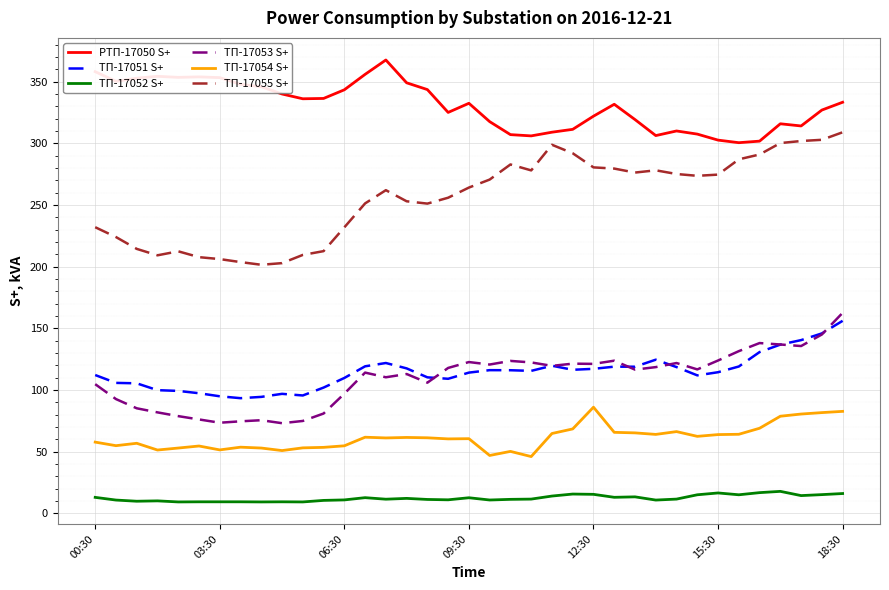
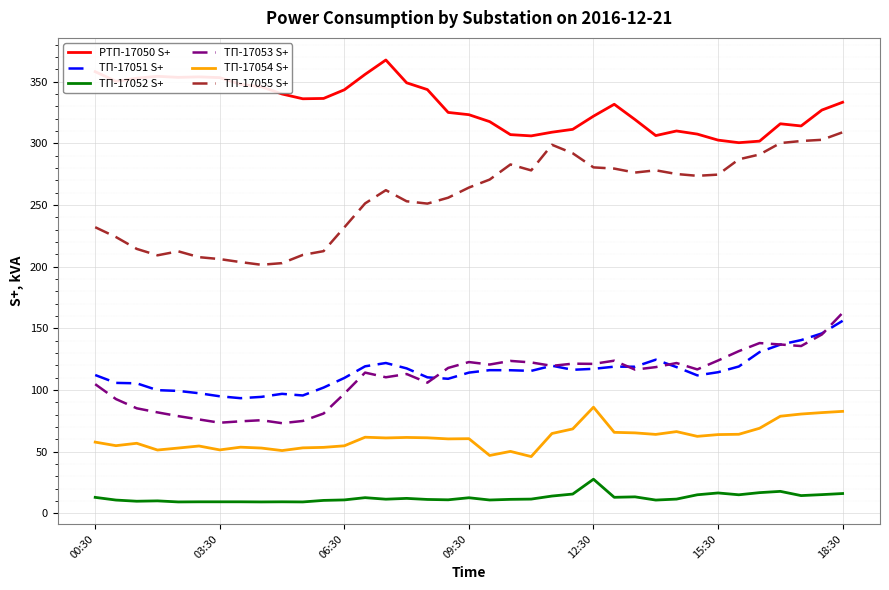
  {
    "РТП-17050 S+": {
      "06:30": 343,
-     "09:30": 333,
+     "09:30": 323,
      "12:30": 322,
      "15:30": 303,
      "18:30": 333
    },
    "ТП-17051 S+": {
      "00:30": 112,
      "03:30": 95,
      "06:30": 110,
      "09:30": 114,
      "12:30": 117,
      "15:30": 114,
      "18:30": 156
    },
    "ТП-17052 S+": {
      "00:30": 13,
      "03:30": 9,
      "06:30": 11,
      "09:30": 13,
-     "12:30": 15,
+     "12:30": 28,
      "15:30": 16,
      "18:30": 16
    },
    "ТП-17053 S+": {
      "00:30": 105,
      "03:30": 73,
      "06:30": 97,
      "09:30": 123,
      "12:30": 121,
      "15:30": 124,
      "18:30": 163
    },
    "ТП-17054 S+": {
      "00:30": 58,
      "03:30": 51,
      "06:30": 55,
      "09:30": 61,
      "12:30": 86,
      "15:30": 64,
      "18:30": 83
    },
    "ТП-17055 S+": {
      "00:30": 232,
      "03:30": 206,
      "06:30": 232,
      "09:30": 264,
      "12:30": 281,
      "15:30": 275,
      "18:30": 309
    }
  }
